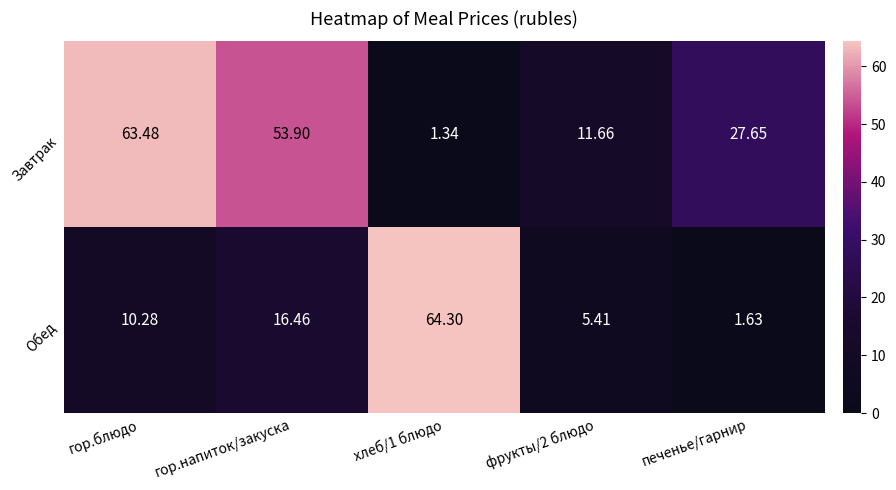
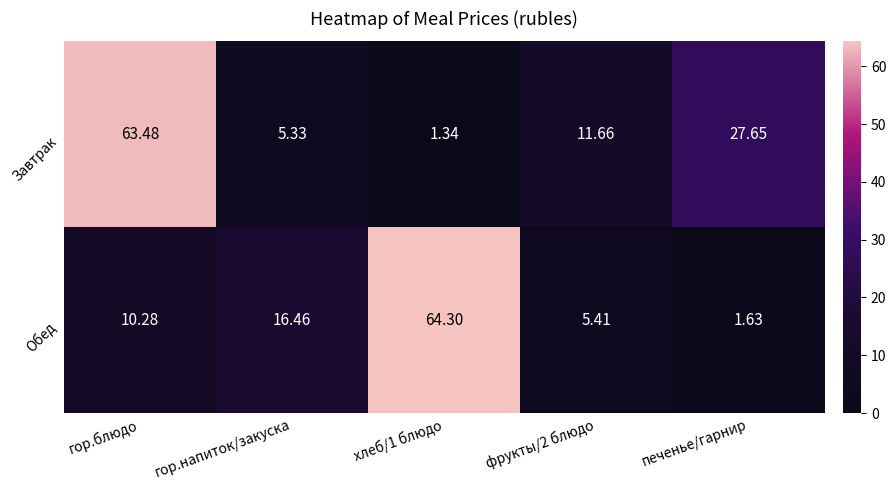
  {
    "Завтрак": {
      "гор.блюдо": 63.48,
-     "гор.напиток/закуска": 53.90,
+     "гор.напиток/закуска": 5.33,
      "хлеб/1 блюдо": 1.34,
      "фрукты/2 блюдо": 11.66,
      "печенье/гарнир": 27.65
    },
    "Обед": {
      "гор.блюдо": 10.28,
      "гор.напиток/закуска": 16.46,
      "хлеб/1 блюдо": 64.30,
      "фрукты/2 блюдо": 5.41,
      "печенье/гарнир": 1.63
    }
  }
